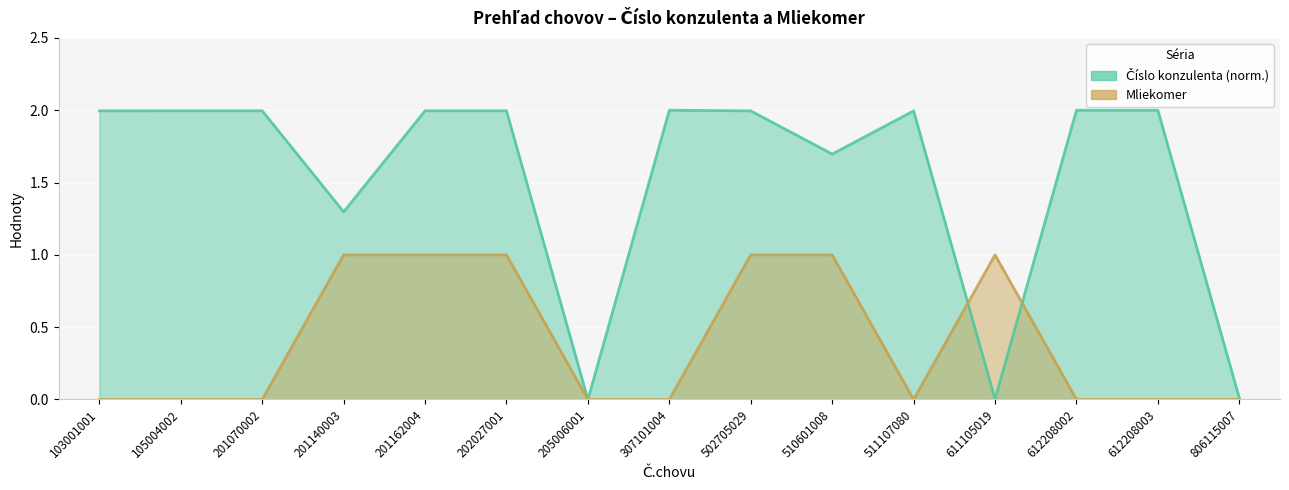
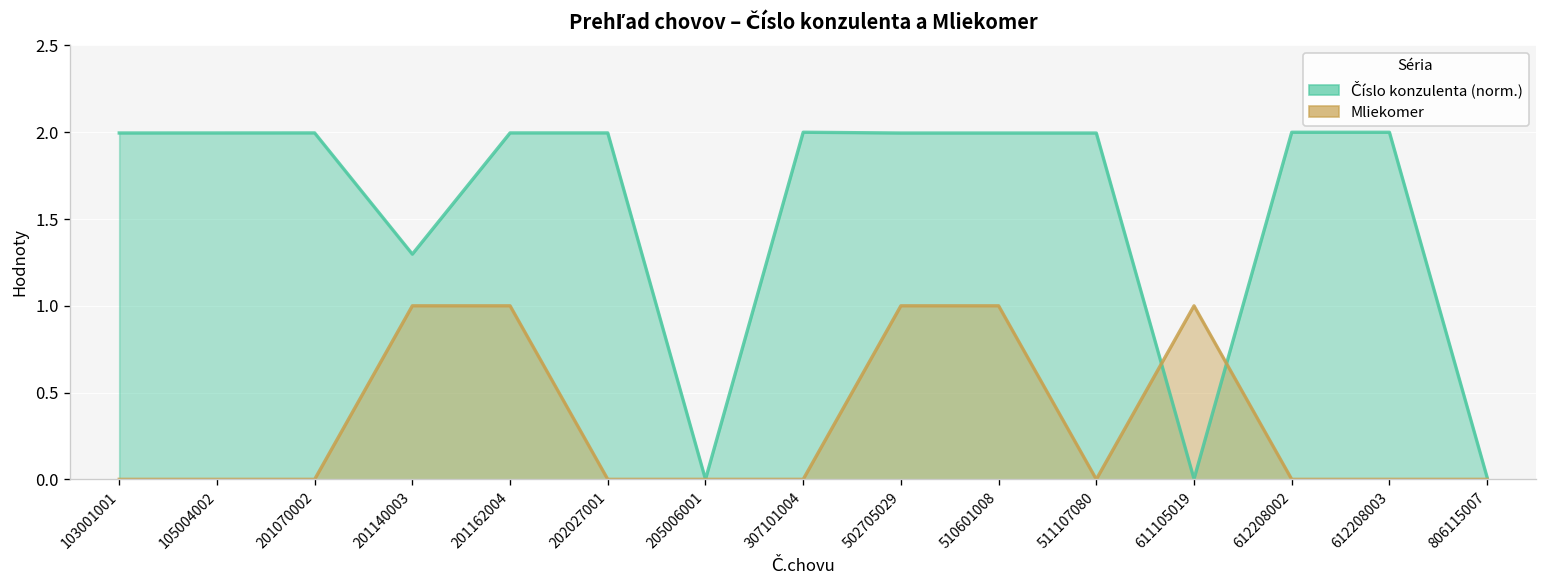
  {
    "Číslo konzulenta (norm.)": {
      "103001001": 2.00,
      "105004002": 2.00,
      "201070002": 2.00,
      "201140003": 1.30,
      "201162004": 2.00,
      "202027001": 2.00,
      "307101004": 2.00,
      "502705029": 2.00,
-     "510601008": 1.70,
+     "510601008": 2.00,
      "511107080": 2.00,
      "611105019": 0.00,
      "612208002": 2.00,
      "612208003": 2.00
    },
    "Mliekomer": {
      "103001001": 0,
      "105004002": 0,
      "201070002": 0,
      "201140003": 1,
      "201162004": 1,
-     "202027001": 1,
+     "202027001": 0,
      "307101004": 0,
      "502705029": 1,
      "510601008": 1,
      "511107080": 0,
      "611105019": 1,
      "612208002": 0,
      "612208003": 0
    }
  }
